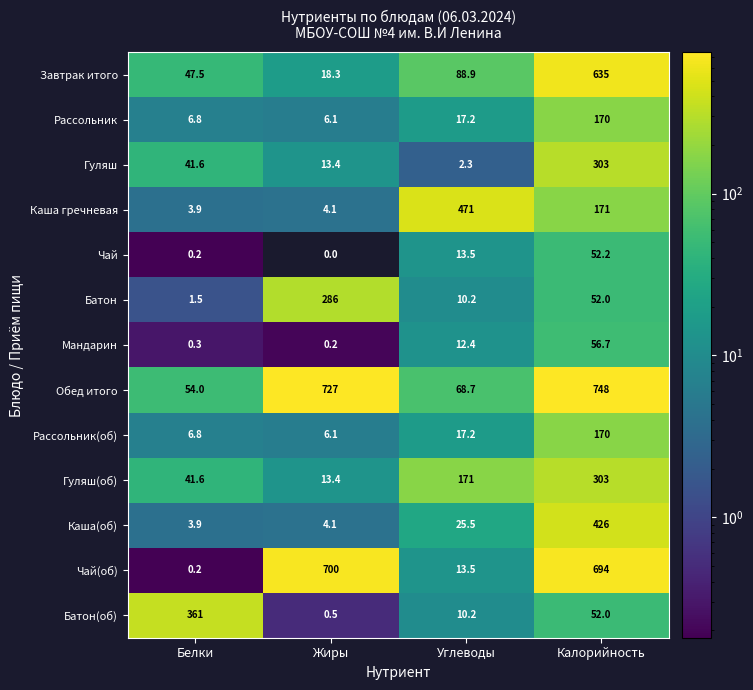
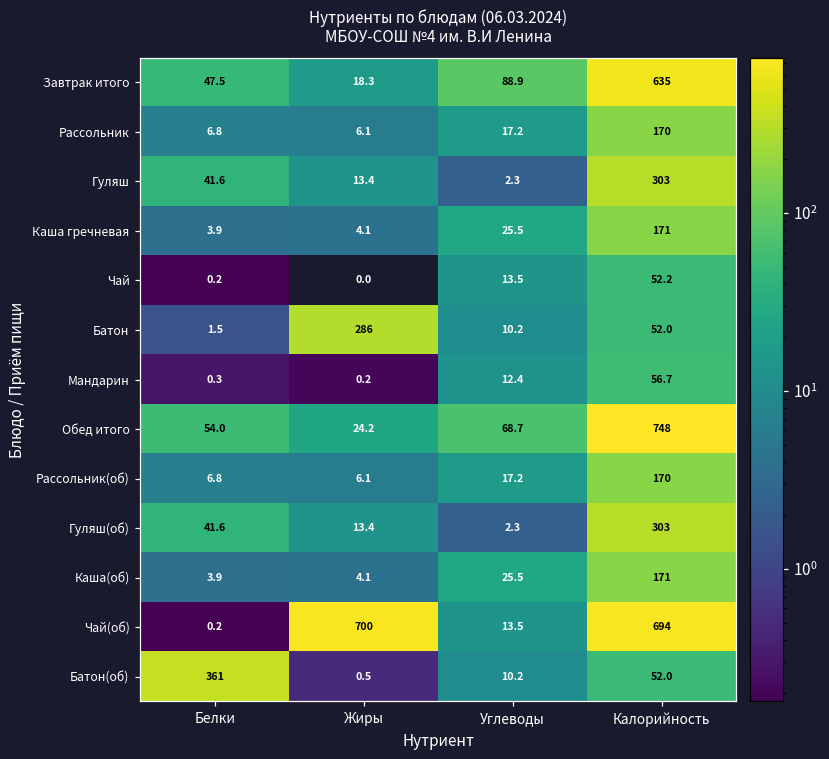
  {
    "Завтрак итого": {
      "Белки": 47.5,
      "Жиры": 18.3,
      "Углеводы": 88.9,
      "Калорийность": 635
    },
    "Рассольник": {
      "Белки": 6.8,
      "Жиры": 6.1,
      "Углеводы": 17.2,
      "Калорийность": 170
    },
    "Гуляш": {
      "Белки": 41.6,
      "Жиры": 13.4,
      "Углеводы": 2.3,
      "Калорийность": 303
    },
    "Каша гречневая": {
      "Белки": 3.9,
      "Жиры": 4.1,
-     "Углеводы": 471,
+     "Углеводы": 25.5,
      "Калорийность": 171
    },
    "Чай": {
      "Белки": 0.2,
      "Жиры": 0.0,
      "Углеводы": 13.5,
      "Калорийность": 52.2
    },
    "Батон": {
      "Белки": 1.5,
      "Жиры": 286,
      "Углеводы": 10.2,
      "Калорийность": 52.0
    },
    "Мандарин": {
      "Белки": 0.3,
      "Жиры": 0.2,
      "Углеводы": 12.4,
      "Калорийность": 56.7
    },
    "Обед итого": {
      "Белки": 54.0,
-     "Жиры": 727,
+     "Жиры": 24.2,
      "Углеводы": 68.7,
      "Калорийность": 748
    },
    "Рассольник(об)": {
      "Белки": 6.8,
      "Жиры": 6.1,
      "Углеводы": 17.2,
      "Калорийность": 170
    },
    "Гуляш(об)": {
      "Белки": 41.6,
      "Жиры": 13.4,
-     "Углеводы": 171,
+     "Углеводы": 2.3,
      "Калорийность": 303
    },
    "Каша(об)": {
      "Белки": 3.9,
      "Жиры": 4.1,
      "Углеводы": 25.5,
-     "Калорийность": 426
+     "Калорийность": 171
    },
    "Чай(об)": {
      "Белки": 0.2,
      "Жиры": 700,
      "Углеводы": 13.5,
      "Калорийность": 694
    },
    "Батон(об)": {
      "Белки": 361,
      "Жиры": 0.5,
      "Углеводы": 10.2,
      "Калорийность": 52.0
    }
  }
